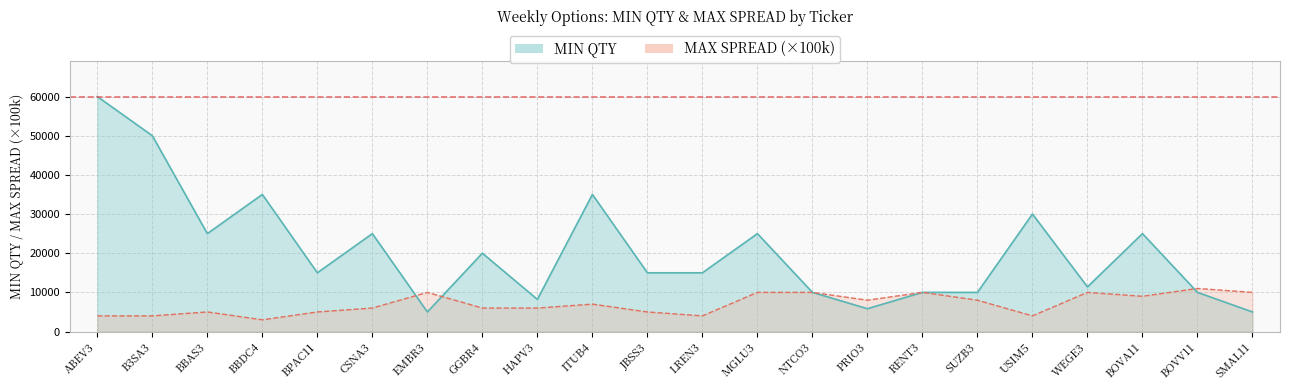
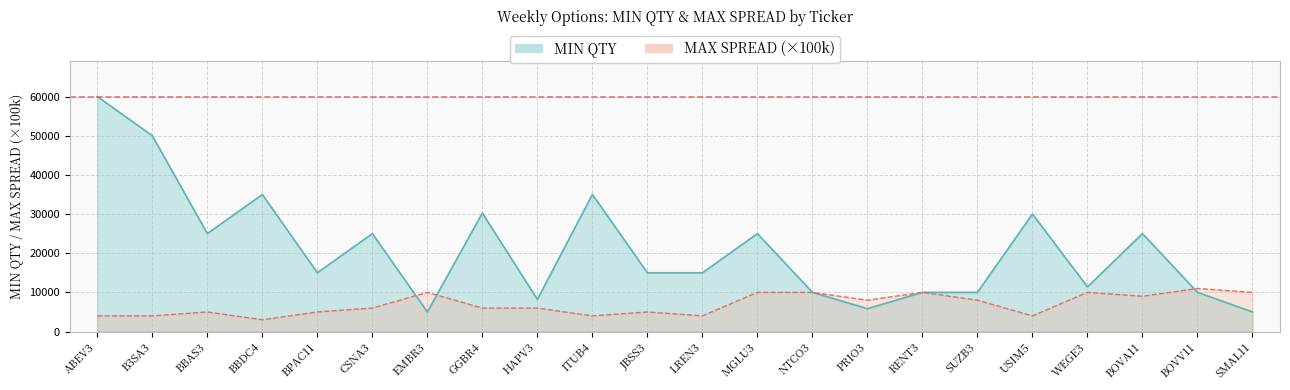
  {
    "MIN QTY": {
      "ABEV3": 60000,
      "B3SA3": 50000,
      "BBAS3": 25000,
      "BBDC4": 35000,
      "BPAC11": 15000,
      "CSNA3": 25000,
      "EMBR3": 5000,
-     "GGBR4": 20000,
+     "GGBR4": 30000,
      "HAPV3": 8000,
      "ITUB4": 35000,
      "JBSS3": 15000,
      "LREN3": 15000,
      "MGLU3": 25000,
      "PRIO3": 6000,
      "SUZB3": 10000,
      "USIM5": 30000,
      "WEGE3": 11000,
      "BOVA11": 25000,
      "BOVV11": 10000,
      "SMAL11": 5000
    },
    "MAX SPREAD (×100k)": {
      "ABEV3": 4000,
      "B3SA3": 4000,
      "BBAS3": 5000,
      "BBDC4": 3000,
      "BPAC11": 5000,
      "CSNA3": 6000,
      "EMBR3": 10000,
      "GGBR4": 6000,
      "HAPV3": 6000,
-     "ITUB4": 7000,
+     "ITUB4": 4000,
      "JBSS3": 5000,
      "LREN3": 4000,
      "MGLU3": 10000,
      "PRIO3": 8000,
      "SUZB3": 8000,
      "USIM5": 4000,
      "WEGE3": 10000,
      "BOVA11": 9000,
      "BOVV11": 11000,
      "SMAL11": 10000
    }
  }
